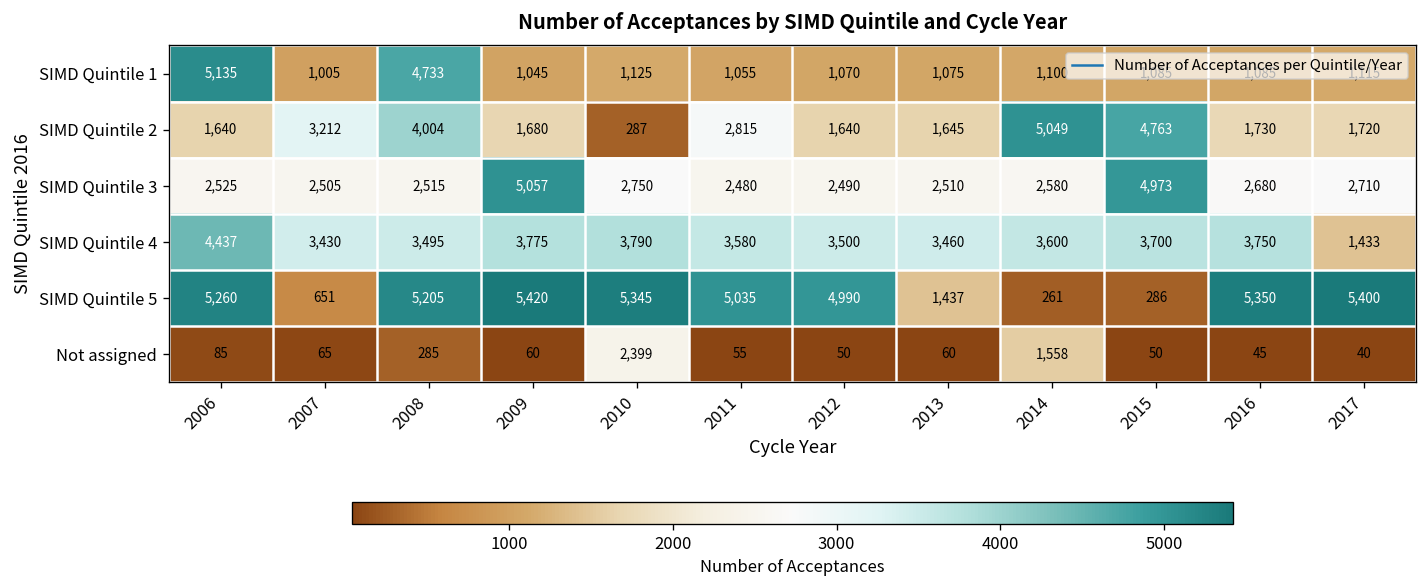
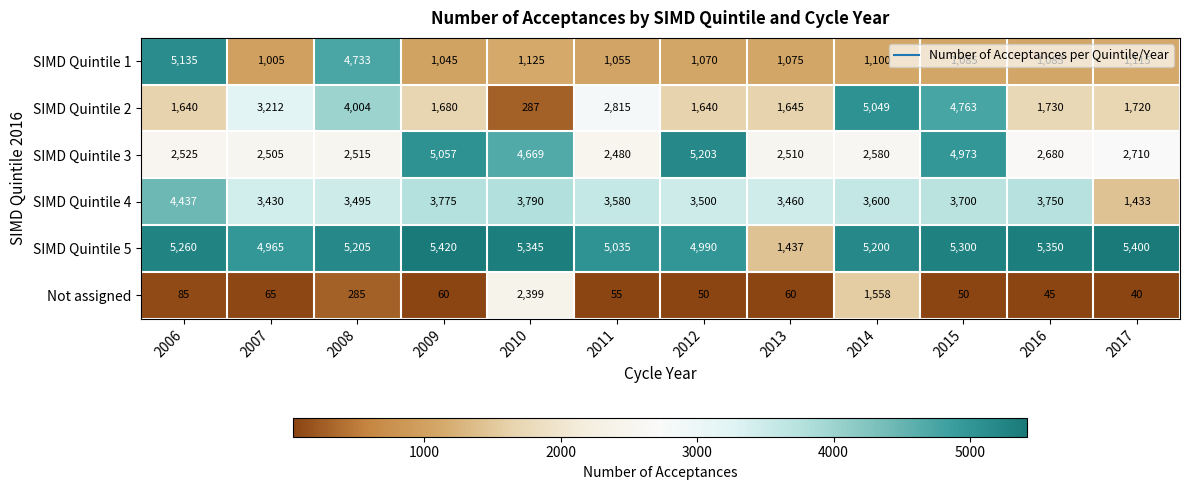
  {
    "SIMD Quintile 1": {
      "2006": "5,135",
      "2007": "1,005",
      "2008": "4,733",
      "2009": "1,045",
      "2010": "1,125",
      "2011": "1,055",
      "2012": "1,070",
      "2013": "1,075"
    },
    "SIMD Quintile 2": {
      "2006": "1,640",
      "2007": "3,212",
      "2008": "4,004",
      "2009": "1,680",
      "2010": "287",
      "2011": "2,815",
      "2012": "1,640",
      "2013": "1,645",
      "2014": "5,049",
      "2015": "4,763",
      "2016": "1,730",
      "2017": "1,720"
    },
    "SIMD Quintile 3": {
      "2006": "2,525",
      "2007": "2,505",
      "2008": "2,515",
      "2009": "5,057",
-     "2010": "2,750",
+     "2010": "4,669",
      "2011": "2,480",
-     "2012": "2,490",
+     "2012": "5,203",
      "2013": "2,510",
      "2014": "2,580",
      "2015": "4,973",
      "2016": "2,680",
      "2017": "2,710"
    },
    "SIMD Quintile 4": {
      "2006": "4,437",
      "2007": "3,430",
      "2008": "3,495",
      "2009": "3,775",
      "2010": "3,790",
      "2011": "3,580",
      "2012": "3,500",
      "2013": "3,460",
      "2014": "3,600",
      "2015": "3,700",
      "2016": "3,750",
      "2017": "1,433"
    },
    "SIMD Quintile 5": {
      "2006": "5,260",
-     "2007": "651",
+     "2007": "4,965",
      "2008": "5,205",
      "2009": "5,420",
      "2010": "5,345",
      "2011": "5,035",
      "2012": "4,990",
      "2013": "1,437",
-     "2014": "261",
-     "2015": "286",
+     "2014": "5,200",
+     "2015": "5,300",
      "2016": "5,350",
      "2017": "5,400"
    },
    "Not assigned": {
      "2006": "85",
      "2007": "65",
      "2008": "285",
      "2009": "60",
      "2010": "2,399",
      "2011": "55",
      "2012": "50",
      "2013": "60",
      "2014": "1,558",
      "2015": "50",
      "2016": "45",
      "2017": "40"
    }
  }
